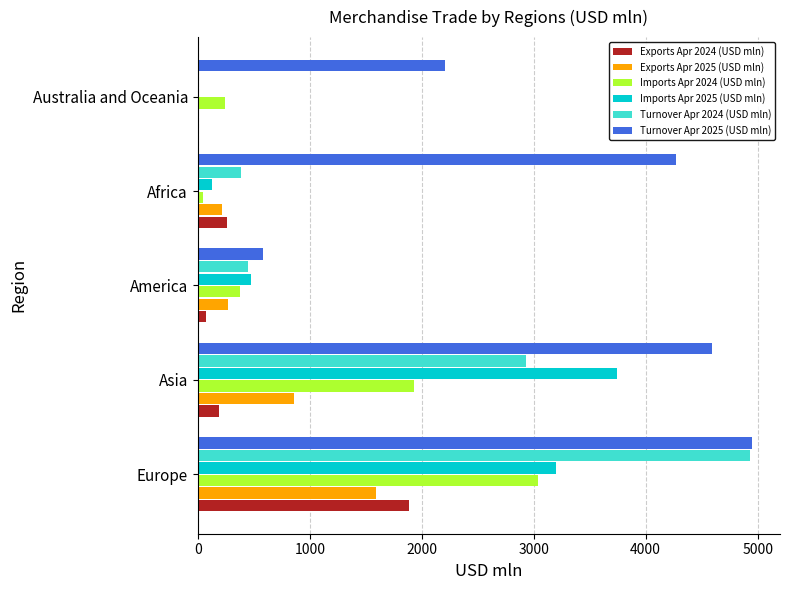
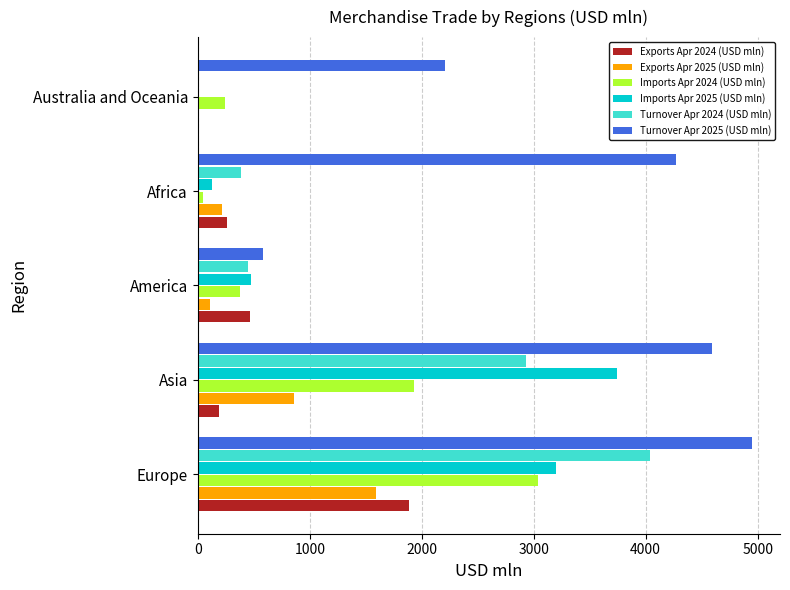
  {
    "Exports Apr 2024 (USD mln)": {
      "Africa": 270,
-     "America": 70,
+     "America": 470,
      "Asia": 190,
      "Europe": 1890
    },
    "Exports Apr 2025 (USD mln)": {
      "Africa": 220,
-     "America": 270,
+     "America": 110,
      "Asia": 860,
      "Europe": 1590
    },
    "Imports Apr 2024 (USD mln)": {
      "Australia and Oceania": 240,
      "Africa": 40,
      "America": 370,
      "Asia": 1930,
      "Europe": 3040
    },
    "Imports Apr 2025 (USD mln)": {
      "Africa": 120,
      "America": 470,
      "Asia": 3740,
      "Europe": 3200
    },
    "Turnover Apr 2024 (USD mln)": {
      "Africa": 390,
      "America": 450,
      "Asia": 2930,
-     "Europe": 4930
+     "Europe": 4040
    },
    "Turnover Apr 2025 (USD mln)": {
      "Australia and Oceania": 2210,
      "Africa": 4270,
      "America": 580,
      "Asia": 4590,
      "Europe": 4950
    }
  }
